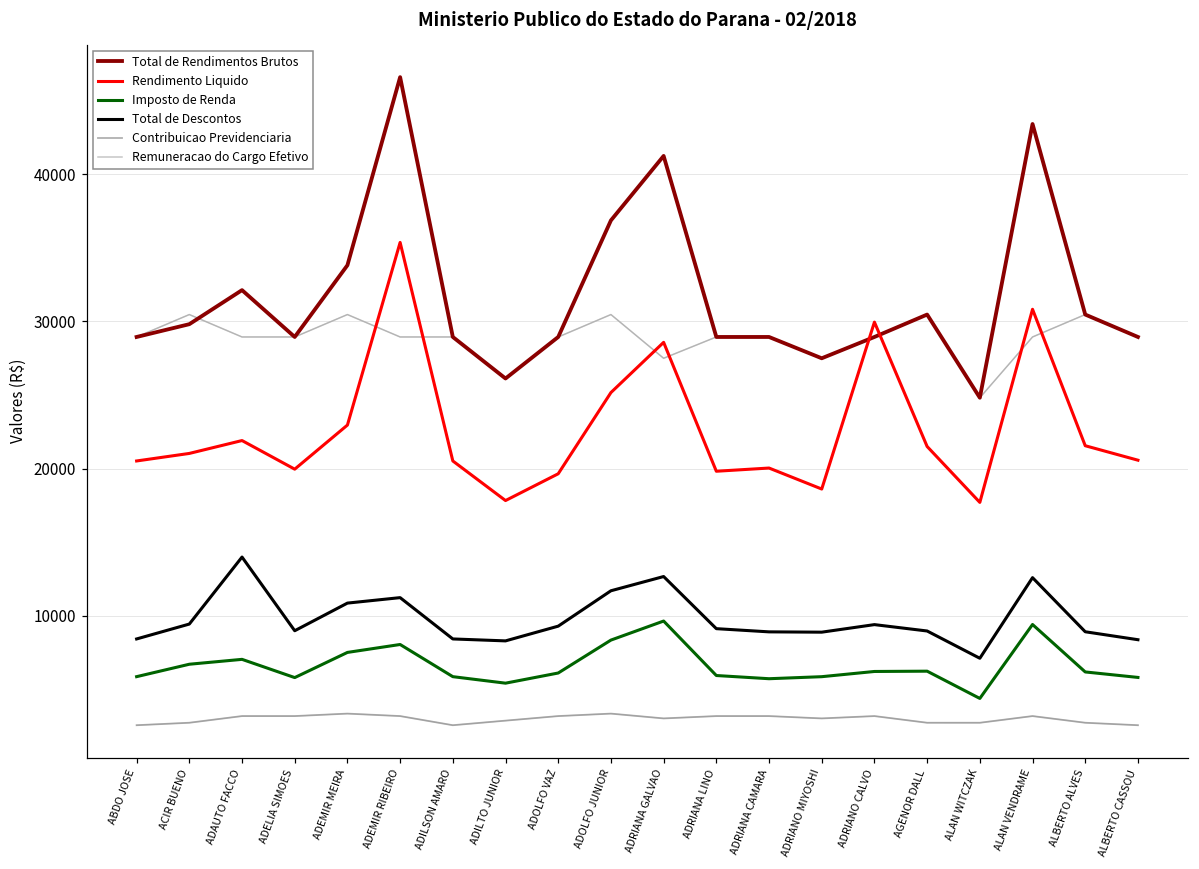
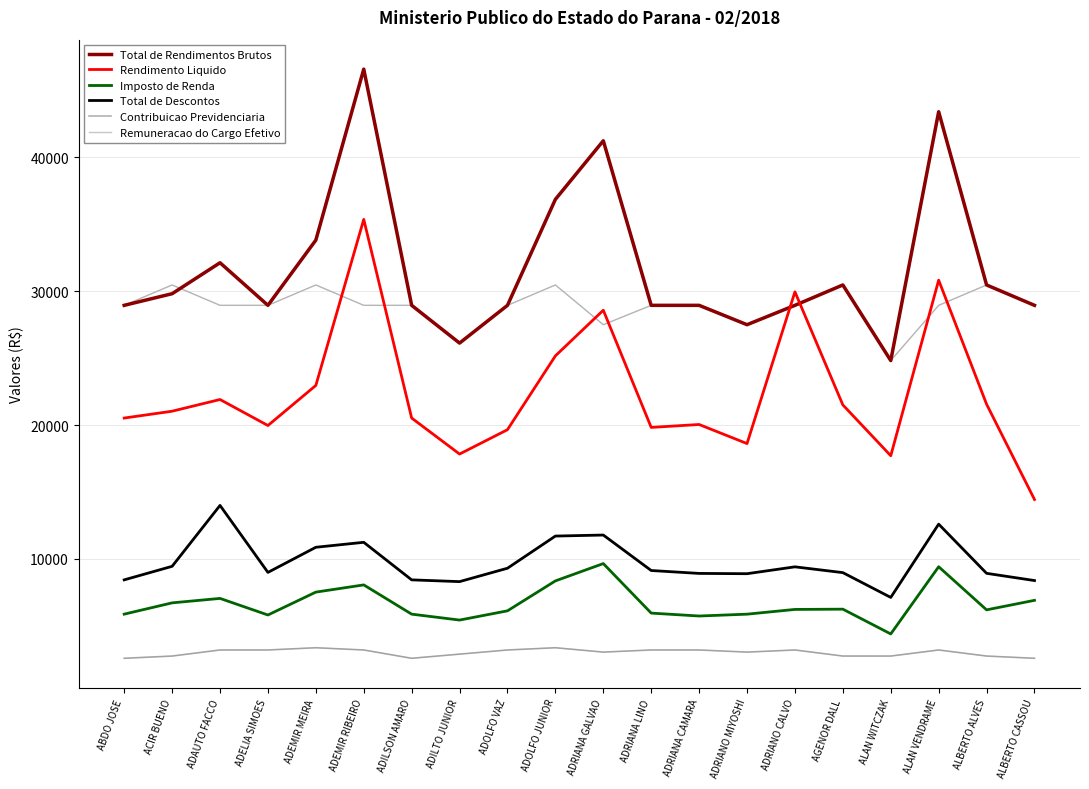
  {
    "Total de Rendimentos Brutos": {
      "ACIR BUENO": 29800,
      "ADAUTO FACCO": 32100,
      "ADEMIR MEIRA": 33800,
      "ADEMIR RIBEIRO": 46600,
      "ADOLFO JUNIOR": 36900,
      "ADRIANA GALVAO": 41300,
      "ALAN VENDRAME": 43400
    },
    "Imposto de Renda": {
      "ABDO JOSE": 5900,
      "ACIR BUENO": 6700,
      "ADAUTO FACCO": 7000,
      "ADELIA SIMOES": 5800,
      "ADEMIR MEIRA": 7500,
      "ADEMIR RIBEIRO": 8000,
      "ADILSON AMARO": 5900,
      "ADILTO JUNIOR": 5400,
      "ADOLFO VAZ": 6100,
      "ADOLFO JUNIOR": 8300,
      "ADRIANA GALVAO": 9600,
      "ADRIANA LINO": 5900,
      "ADRIANA CAMARA": 5700,
      "ADRIANO MIYOSHI": 5900,
      "ADRIANO CALVO": 6200,
      "AGENOR DALL": 6200,
      "ALAN WITCZAK": 4400,
      "ALAN VENDRAME": 9400,
      "ALBERTO ALVES": 6200,
-     "ALBERTO CASSOU": 5800
+     "ALBERTO CASSOU": 6900
    },
    "Total de Descontos": {
      "ABDO JOSE": 8400,
      "ACIR BUENO": 9400,
      "ADAUTO FACCO": 14000,
      "ADELIA SIMOES": 9000,
      "ADEMIR MEIRA": 10900,
      "ADEMIR RIBEIRO": 11200,
      "ADILSON AMARO": 8400,
      "ADILTO JUNIOR": 8300,
      "ADOLFO VAZ": 9300,
      "ADOLFO JUNIOR": 11700,
-     "ADRIANA GALVAO": 12700,
+     "ADRIANA GALVAO": 11800,
      "ADRIANA LINO": 9100,
      "ADRIANA CAMARA": 8900,
      "ADRIANO MIYOSHI": 8900,
      "ADRIANO CALVO": 9400,
      "AGENOR DALL": 9000,
      "ALAN WITCZAK": 7100,
      "ALAN VENDRAME": 12600,
      "ALBERTO ALVES": 8900,
      "ALBERTO CASSOU": 8400
    },
    "Rendimento Liquido": {
      "ABDO JOSE": 20500,
      "ACIR BUENO": 21000,
      "ADAUTO FACCO": 21900,
      "ADELIA SIMOES": 20000,
      "ADEMIR MEIRA": 23000,
      "ADEMIR RIBEIRO": 35400,
      "ADILSON AMARO": 20500,
      "ADILTO JUNIOR": 17800,
      "ADOLFO VAZ": 19700,
      "ADOLFO JUNIOR": 25200,
      "ADRIANA GALVAO": 28600,
      "ADRIANA LINO": 19800,
      "ADRIANA CAMARA": 20000,
      "ADRIANO MIYOSHI": 18600,
      "ADRIANO CALVO": 30000,
      "AGENOR DALL": 21500,
      "ALAN WITCZAK": 17700,
      "ALAN VENDRAME": 30800,
      "ALBERTO ALVES": 21600,
-     "ALBERTO CASSOU": 20600
+     "ALBERTO CASSOU": 14400
    }
  }
